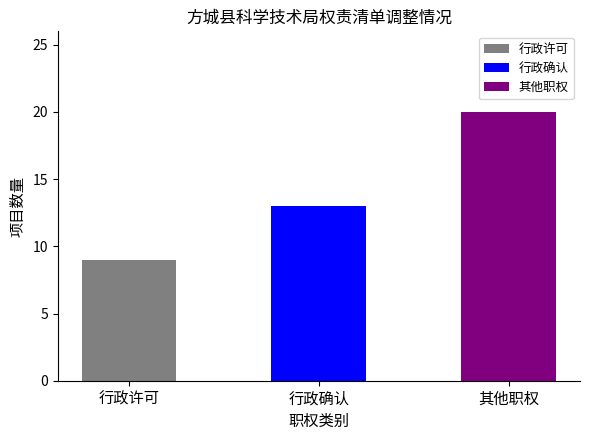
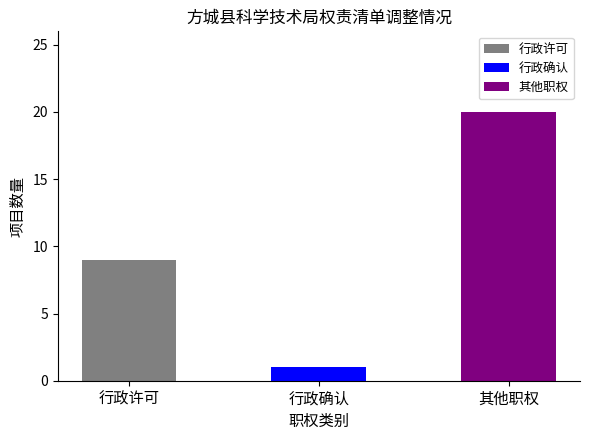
  {
    "行政许可": 9,
-   "行政确认": 13,
+   "行政确认": 1,
    "其他职权": 20
  }
